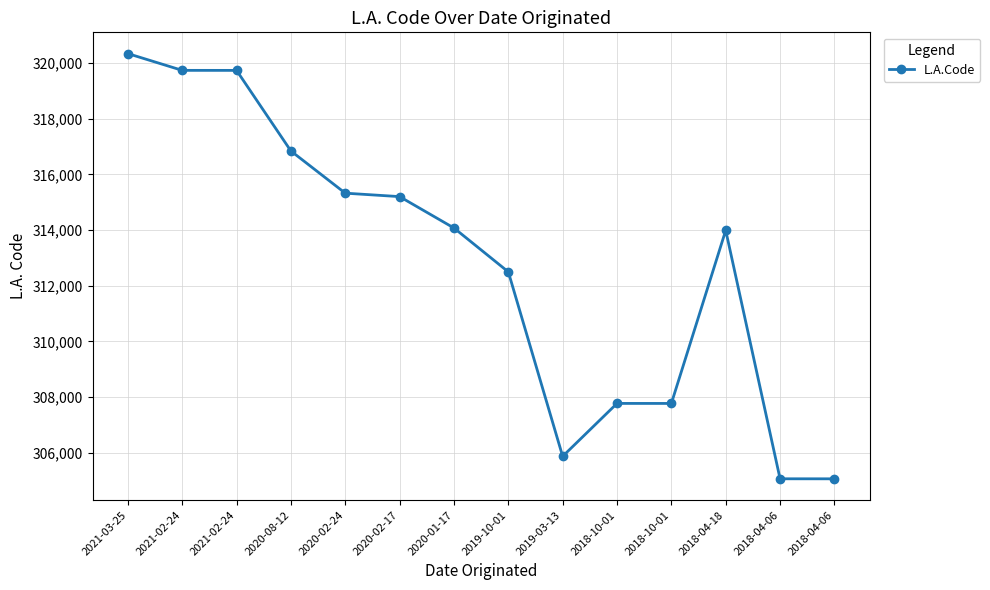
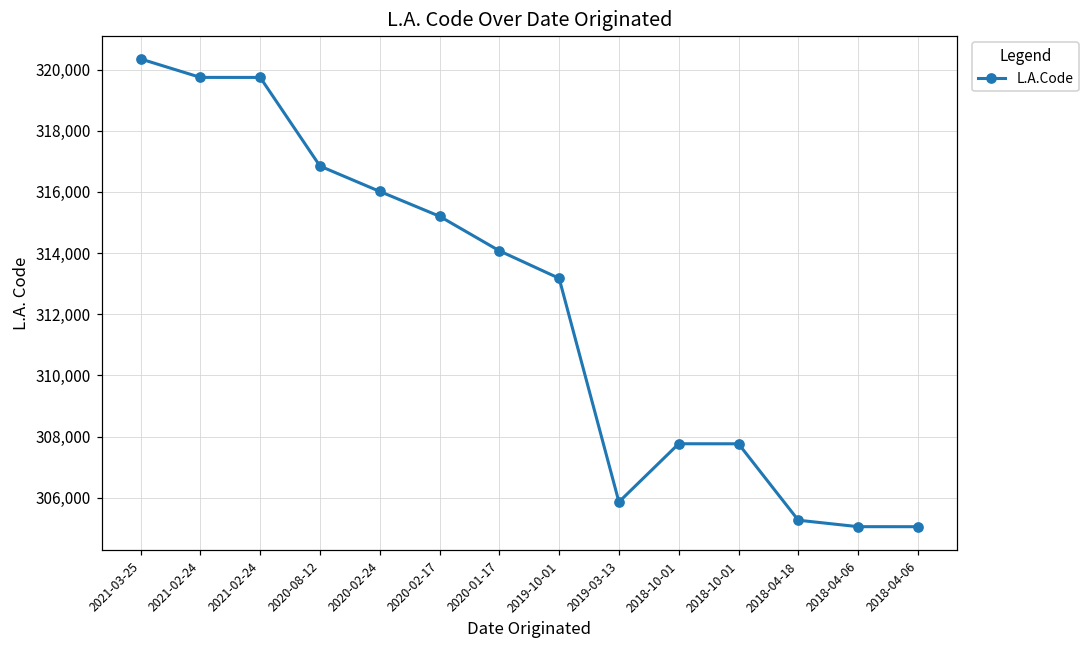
  {
    "2021-03-25": "320,300",
    "2020-08-12": "316,800",
-   "2020-02-24": "315,300",
+   "2020-02-24": "316,000",
    "2020-02-17": "315,200",
    "2020-01-17": "314,100",
-   "2019-10-01": "312,500",
+   "2019-10-01": "313,200",
    "2019-03-13": "305,900",
-   "2018-04-18": "314,000"
+   "2018-04-18": "305,300"
  }
